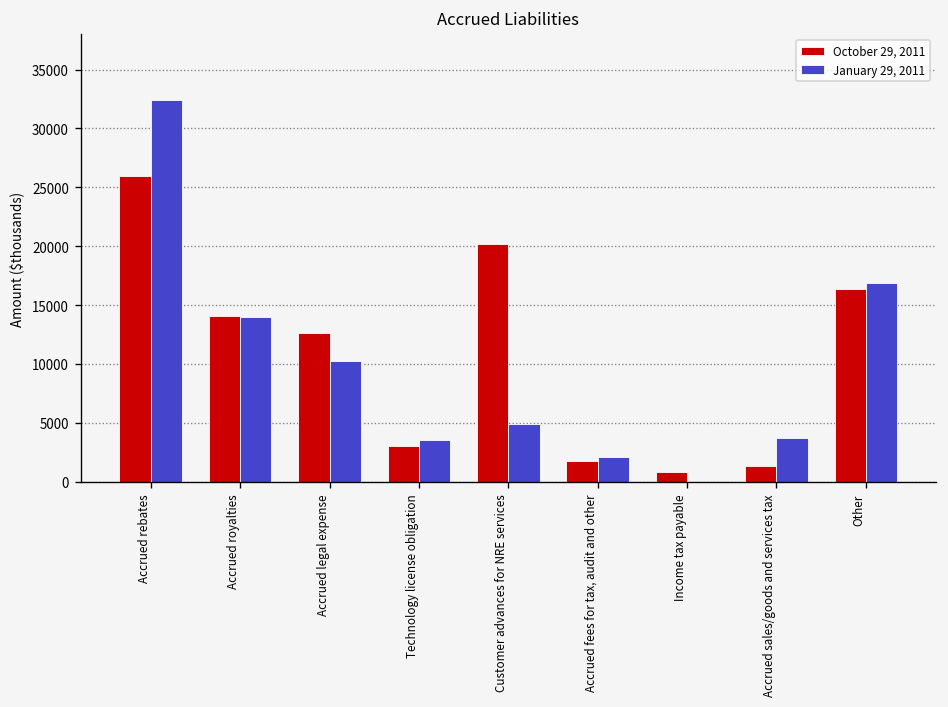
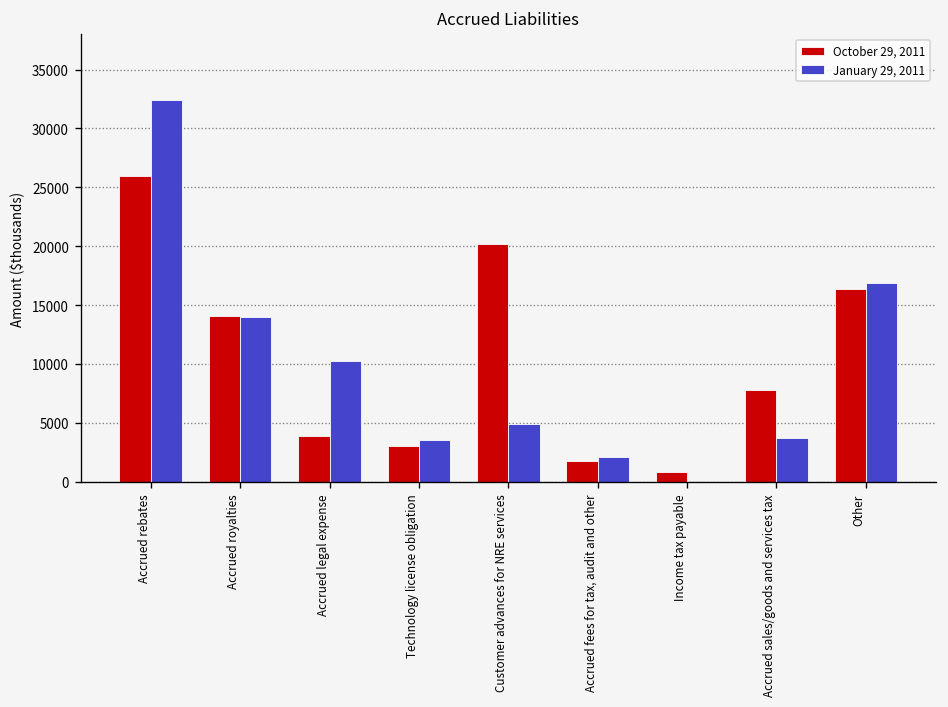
  {
    "October 29, 2011": {
      "Accrued rebates": 26000,
      "Accrued royalties": 14000,
-     "Accrued legal expense": 13000,
+     "Accrued legal expense": 4000,
      "Technology license obligation": 3000,
      "Customer advances for NRE services": 20000,
      "Accrued fees for tax, audit and other": 2000,
      "Income tax payable": 1000,
-     "Accrued sales/goods and services tax": 1000,
+     "Accrued sales/goods and services tax": 8000,
      "Other": 16000
    },
    "January 29, 2011": {
      "Accrued rebates": 32000,
      "Accrued royalties": 14000,
      "Accrued legal expense": 10000,
      "Technology license obligation": 4000,
      "Customer advances for NRE services": 5000,
      "Accrued fees for tax, audit and other": 2000,
      "Income tax payable": 0,
      "Accrued sales/goods and services tax": 4000,
      "Other": 17000
    }
  }
